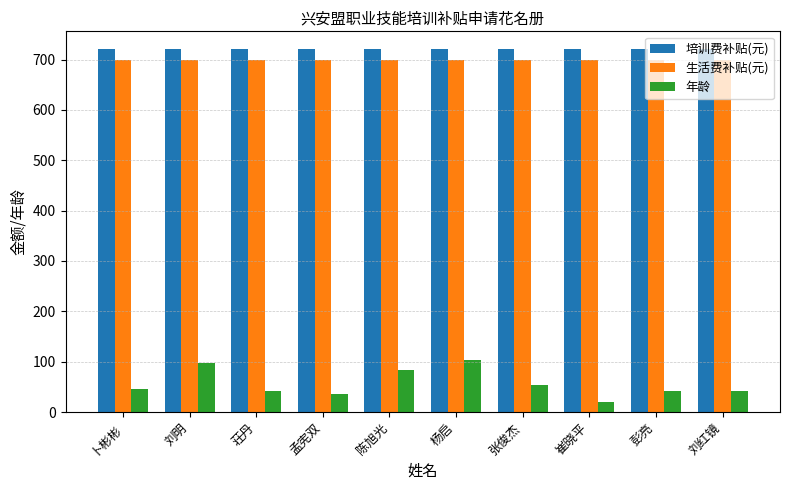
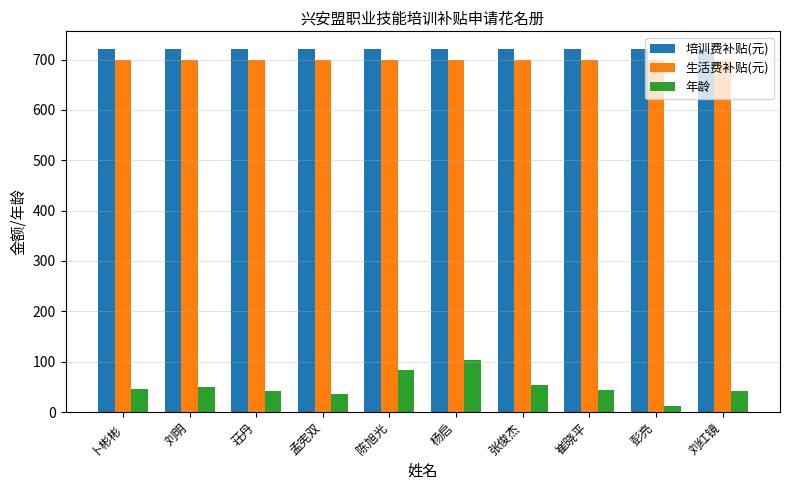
  {
    "培训费补贴(元)": {
      "卜彬彬": 720,
      "刘明": 720,
      "荘丹": 720,
      "孟宪双": 720,
      "陈旭光": 720,
      "杨启": 720,
      "张俊杰": 720,
      "崔晓平": 720,
      "彭亮": 720
    },
    "生活费补贴(元)": {
      "卜彬彬": 700,
      "刘明": 700,
      "荘丹": 700,
      "孟宪双": 700,
      "陈旭光": 700,
      "杨启": 700,
      "张俊杰": 700,
      "崔晓平": 700
    },
    "年龄": {
      "卜彬彬": 50,
-     "刘明": 100,
+     "刘明": 50,
      "荘丹": 40,
      "孟宪双": 40,
      "陈旭光": 80,
      "杨启": 100,
      "张俊杰": 50,
-     "崔晓平": 20,
-     "彭亮": 40,
+     "崔晓平": 40,
+     "彭亮": 10,
      "刘红镜": 40
    }
  }
